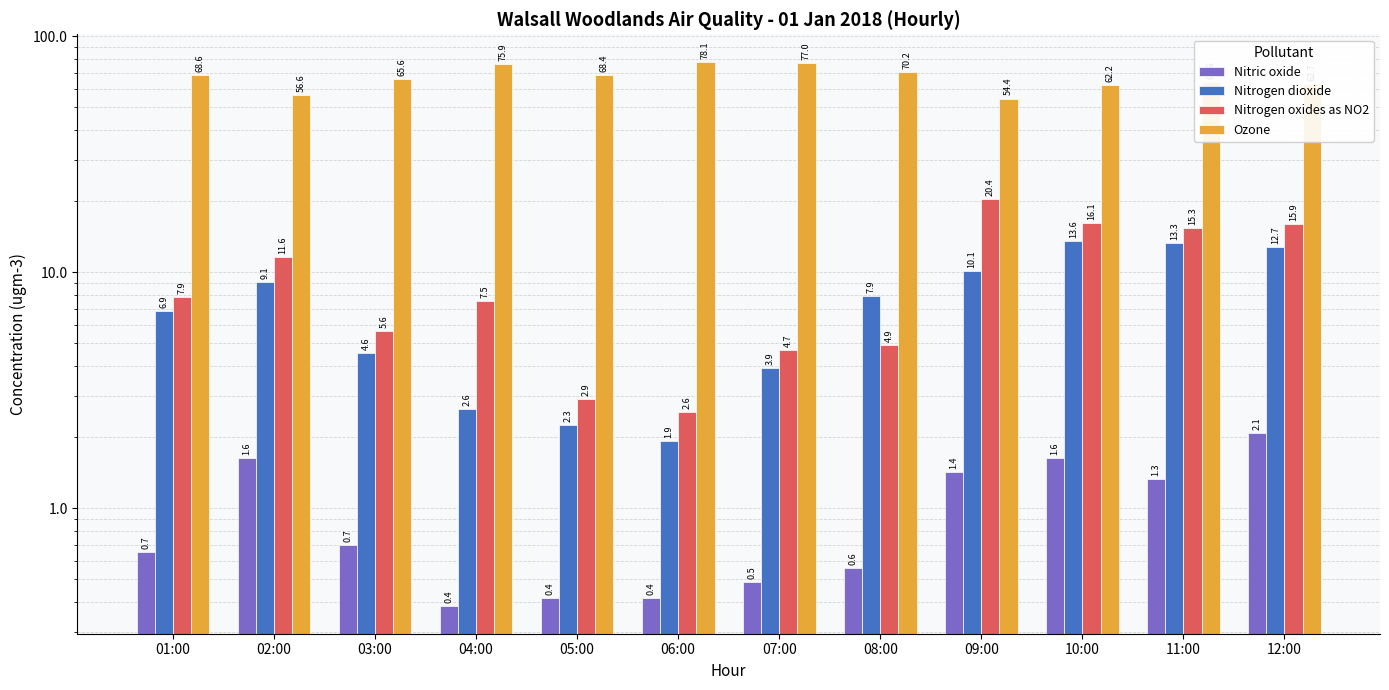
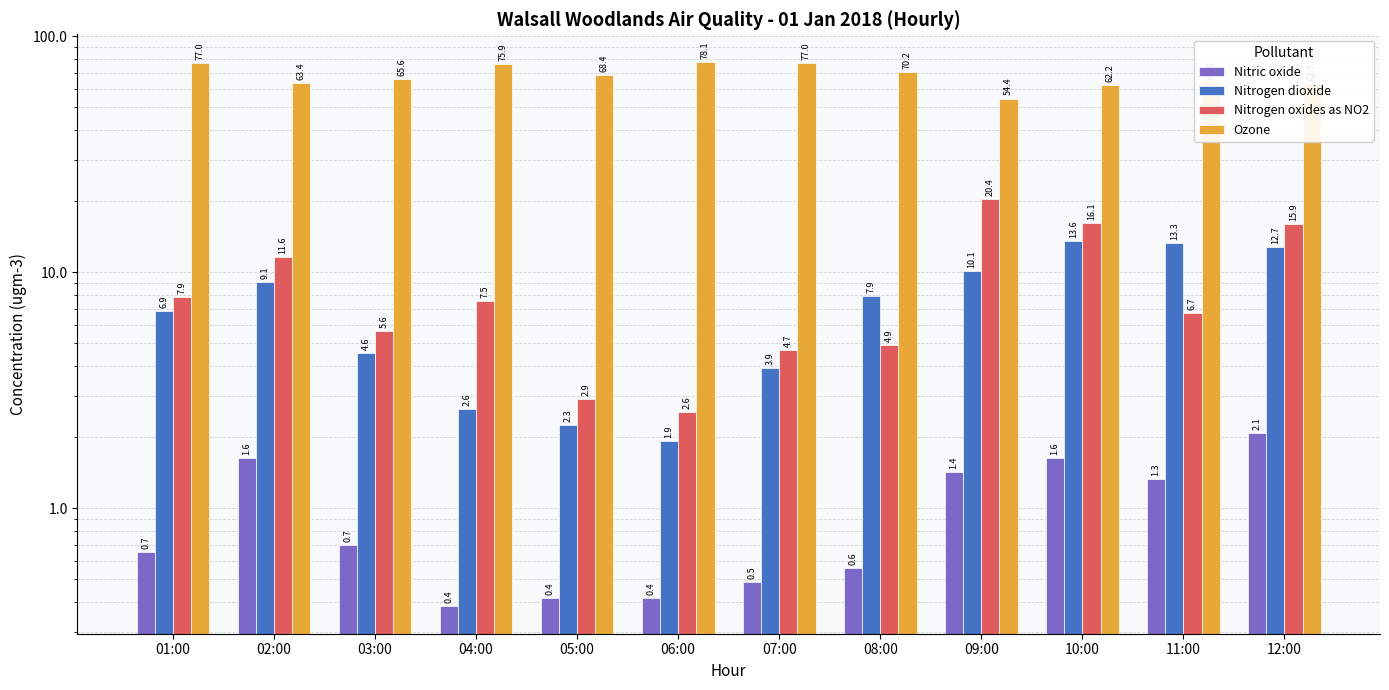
  {
    "Nitrogen oxides as NO2": {
      "01:00": 7.9,
      "02:00": 11.6,
      "03:00": 5.6,
      "04:00": 7.5,
      "05:00": 2.9,
      "06:00": 2.6,
      "07:00": 4.7,
      "08:00": 4.9,
      "09:00": 20.4,
      "10:00": 16.1,
-     "11:00": 15.3,
+     "11:00": 6.7,
      "12:00": 15.9
    },
    "Ozone": {
-     "01:00": 68.6,
-     "02:00": 56.6,
+     "01:00": 77.0,
+     "02:00": 63.4,
      "03:00": 65.6,
      "04:00": 75.9,
      "05:00": 68.4,
      "06:00": 78.1,
      "07:00": 77.0,
      "08:00": 70.2,
      "09:00": 54.4,
      "10:00": 62.2
    }
  }
